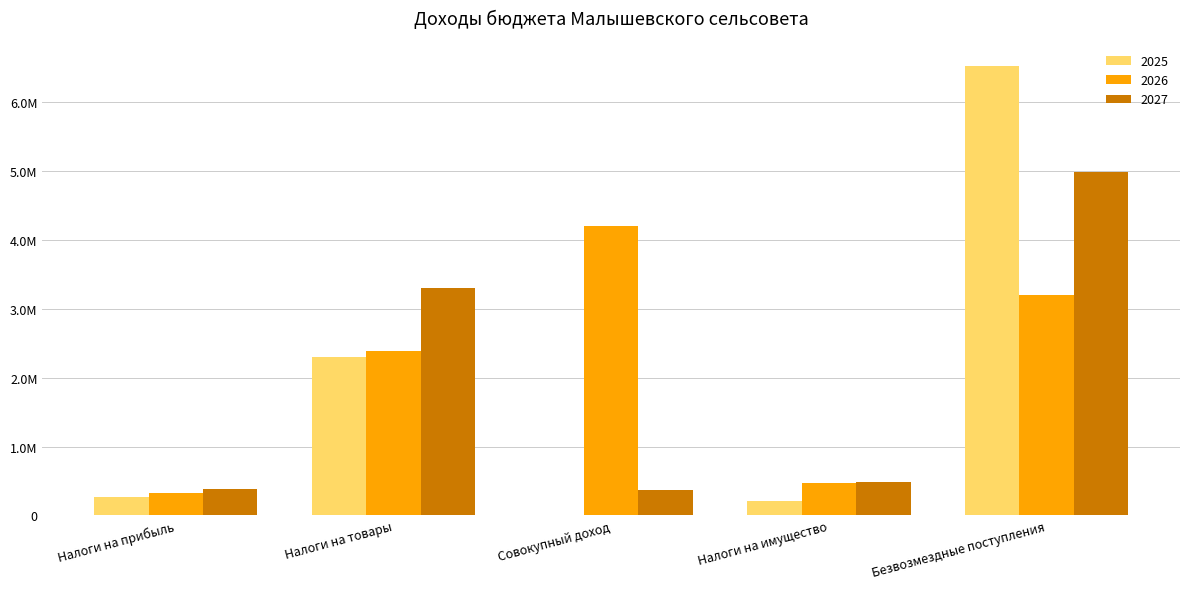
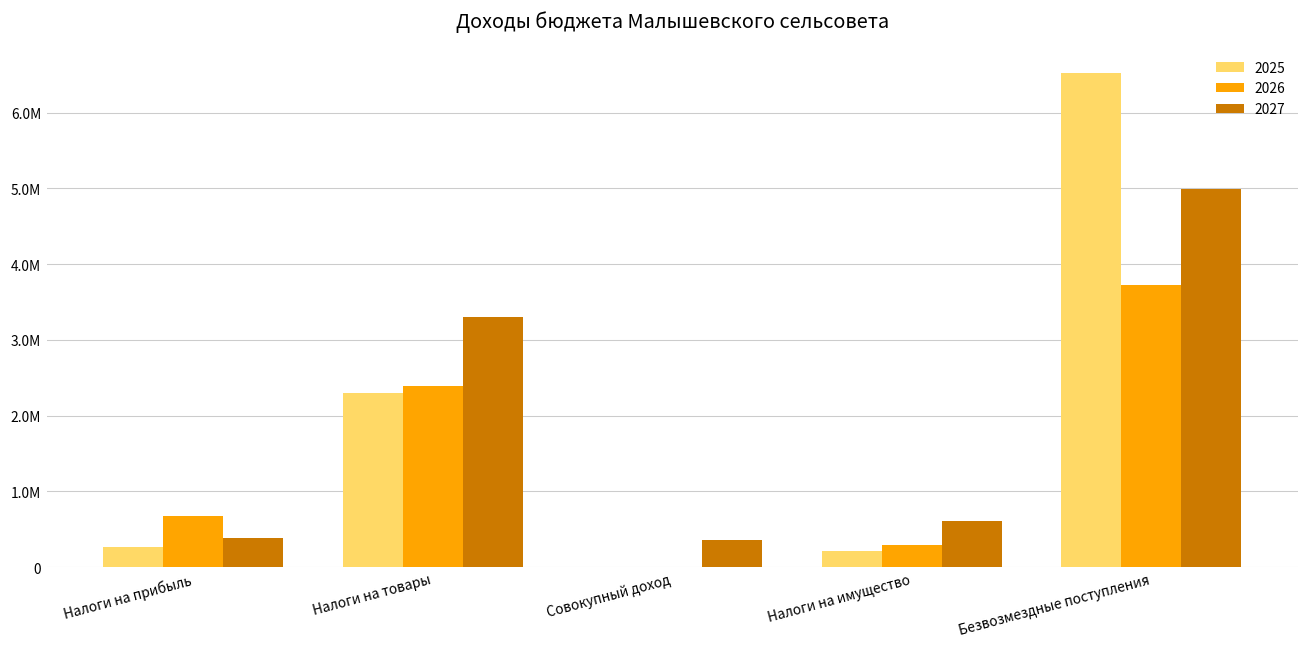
  {
    "2025": {
      "Налоги на прибыль": "0.3М",
      "Налоги на товары": "2.3М",
      "Совокупный доход": "0.0М",
      "Налоги на имущество": "0.2М",
      "Безвозмездные поступления": "6.5М"
    },
    "2026": {
-     "Налоги на прибыль": "0.3М",
+     "Налоги на прибыль": "0.7М",
      "Налоги на товары": "2.4М",
-     "Совокупный доход": "4.2М",
-     "Налоги на имущество": "0.5М",
-     "Безвозмездные поступления": "3.2М"
+     "Совокупный доход": "0.0М",
+     "Налоги на имущество": "0.3М",
+     "Безвозмездные поступления": "3.7М"
    },
    "2027": {
      "Налоги на прибыль": "0.4М",
      "Налоги на товары": "3.3М",
      "Совокупный доход": "0.4М",
-     "Налоги на имущество": "0.5М",
+     "Налоги на имущество": "0.6М",
      "Безвозмездные поступления": "5.0М"
    }
  }
